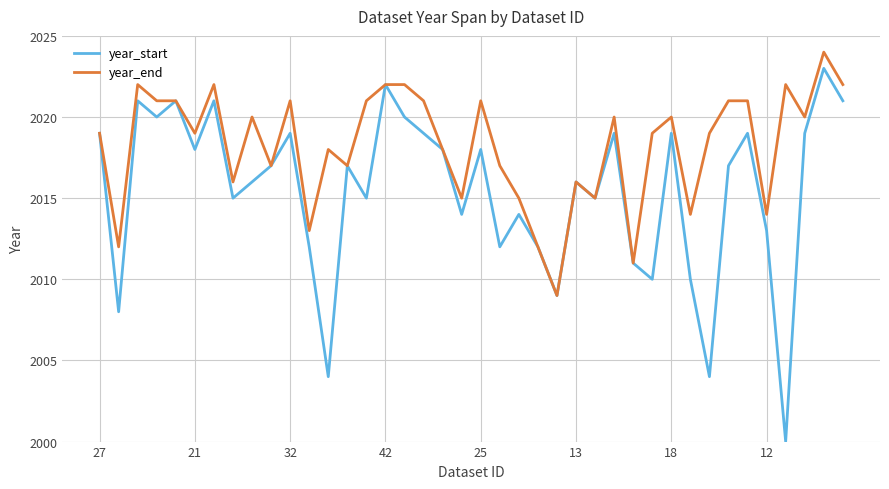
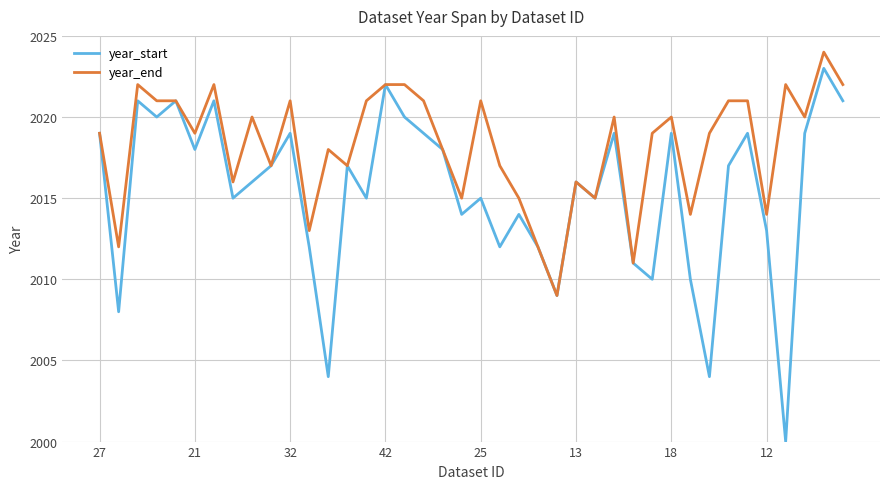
  {
    "year_start": {
-     "25": 2018
+     "25": 2015
    },
    "year_end": {
      "25": 2021
    }
  }
